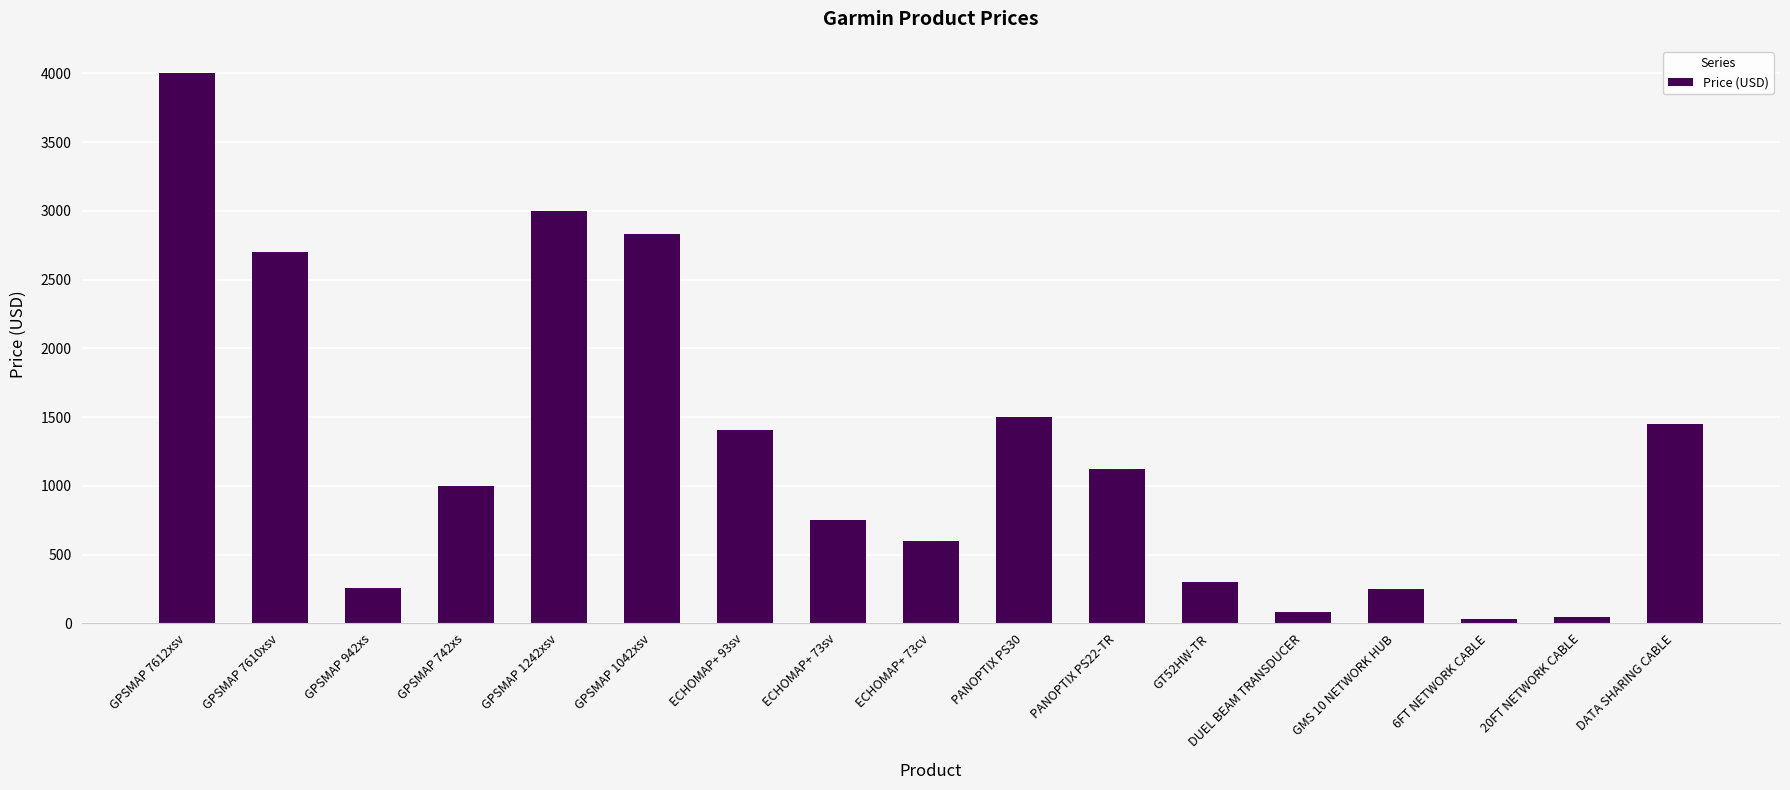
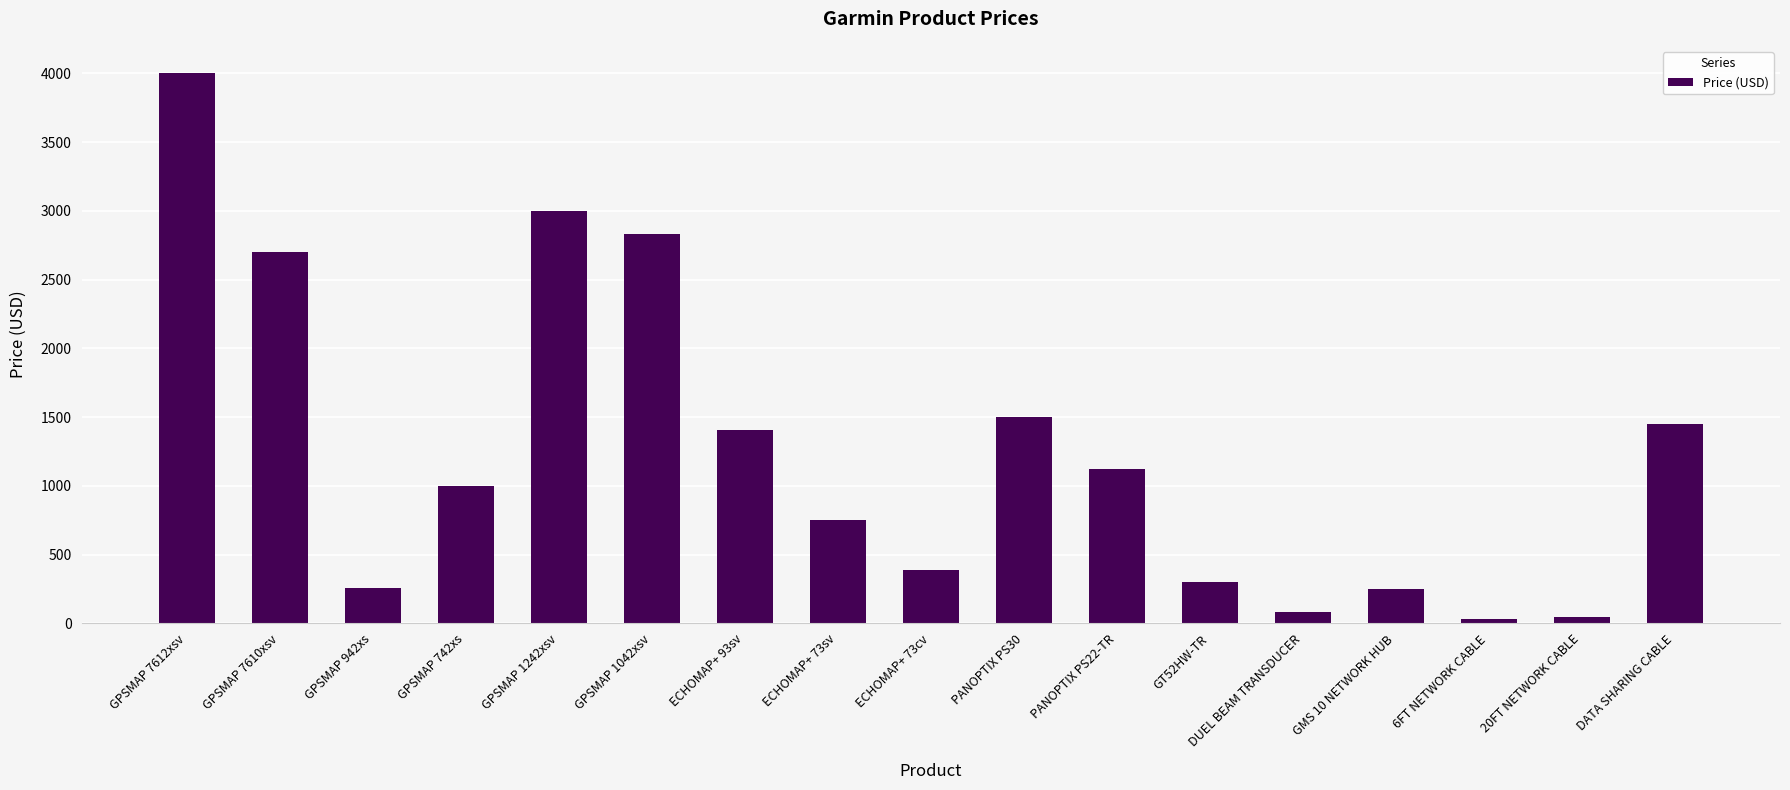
  {
    "GPSMAP 7612xsv": 4000,
    "GPSMAP 7610xsv": 2700,
    "GPSMAP 942xs": 260,
    "GPSMAP 742xs": 1000,
    "GPSMAP 1242xsv": 3000,
    "GPSMAP 1042xsv": 2830,
    "ECHOMAP+ 93sv": 1410,
    "ECHOMAP+ 73sv": 750,
-   "ECHOMAP+ 73cv": 600,
+   "ECHOMAP+ 73cv": 390,
    "PANOPTIX PS30": 1500,
    "PANOPTIX PS22-TR": 1120,
    "GT52HW-TR": 300,
    "DUEL BEAM TRANSDUCER": 80,
    "GMS 10 NETWORK HUB": 250,
    "6FT NETWORK CABLE": 30,
    "20FT NETWORK CABLE": 40,
    "DATA SHARING CABLE": 1450
  }
